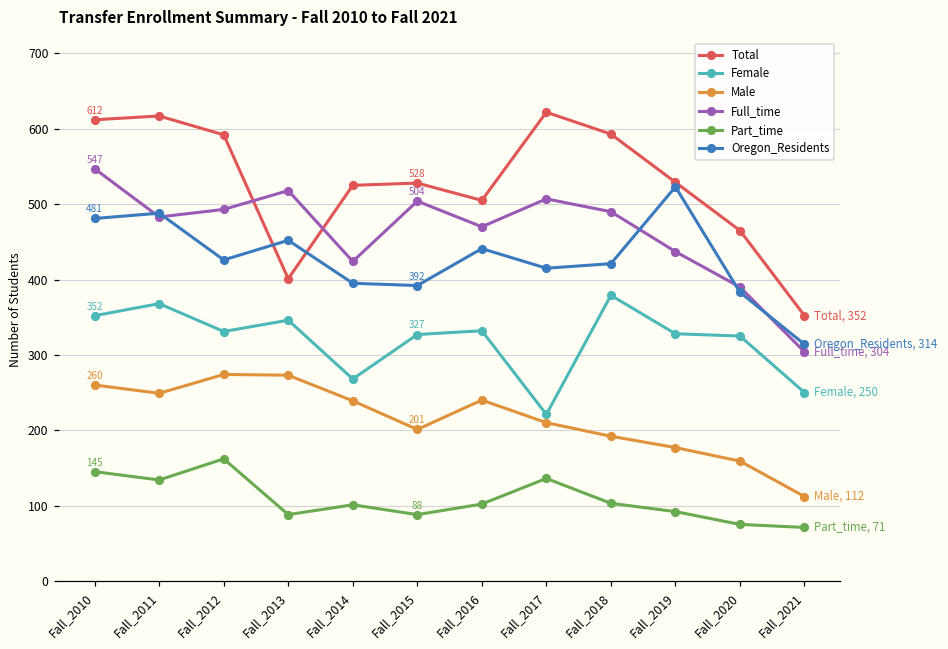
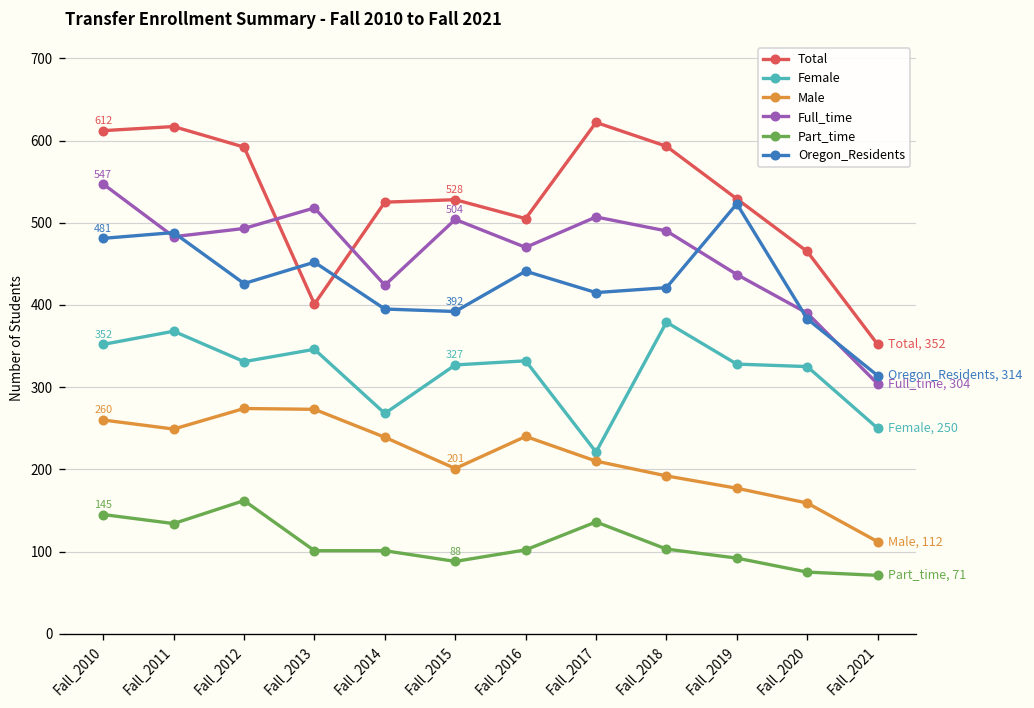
  {
    "Total": {
      "Fall_2010": 612,
      "Fall_2015": 528,
      "Fall_2021": 352
    },
    "Female": {
      "Fall_2010": 352,
      "Fall_2015": 327,
      "Fall_2021": 250
    },
    "Male": {
      "Fall_2010": 260,
      "Fall_2015": 201,
      "Fall_2021": 112
    },
    "Full_time": {
      "Fall_2010": 547,
      "Fall_2015": 504
    },
    "Part_time": {
      "Fall_2011": 130,
      "Fall_2012": 160,
-     "Fall_2013": 90,
+     "Fall_2013": 100,
      "Fall_2014": 100,
      "Fall_2016": 100,
      "Fall_2017": 140,
      "Fall_2018": 100,
      "Fall_2019": 90,
      "Fall_2020": 80
    },
    "Oregon_Residents": {
      "Fall_2010": 481,
      "Fall_2015": 392
    }
  }
